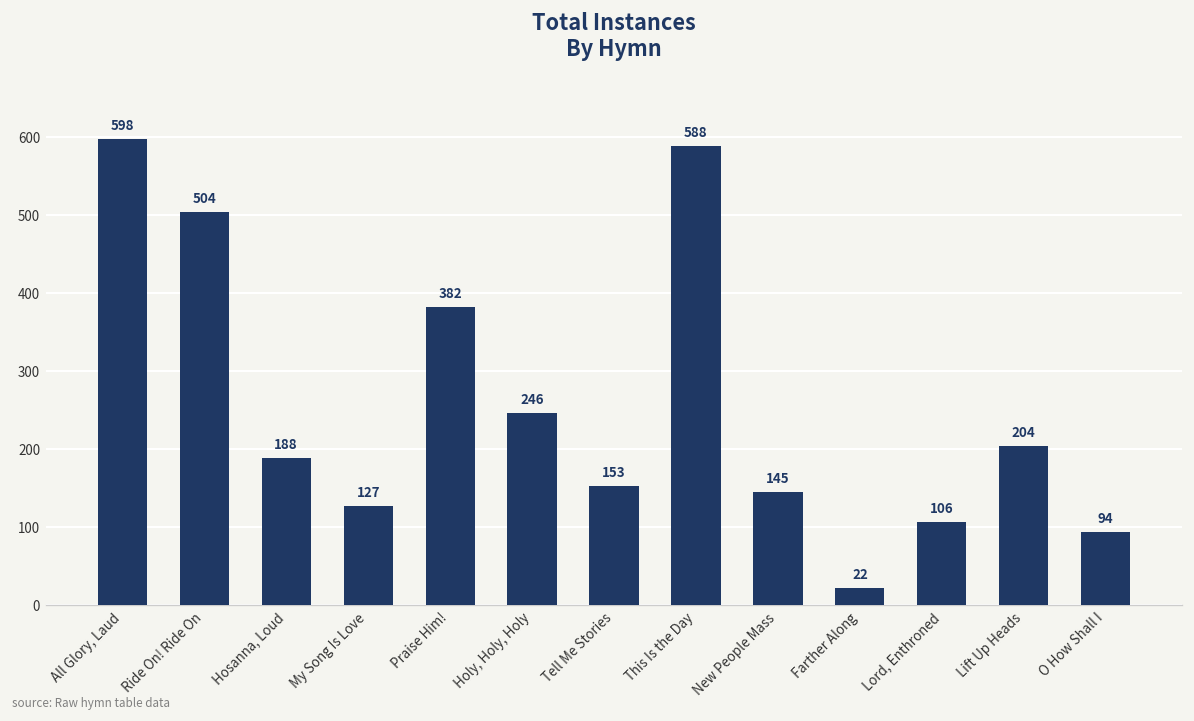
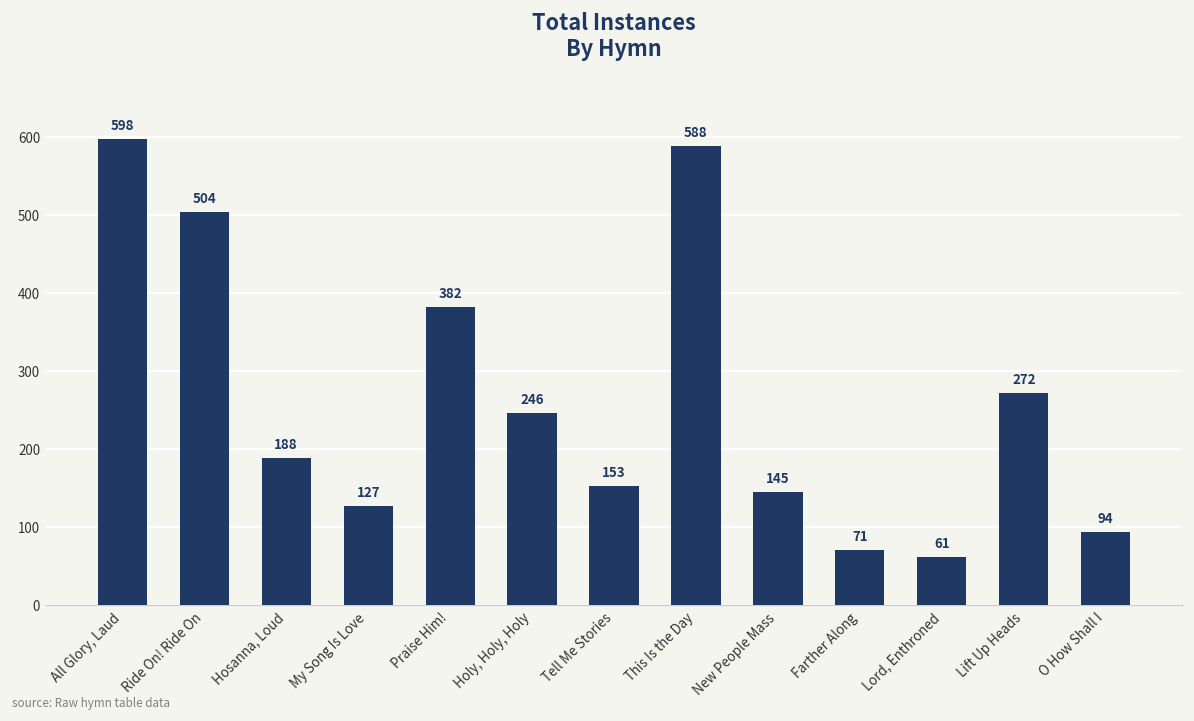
  {
    "All Glory, Laud": 598,
    "Ride On! Ride On": 504,
    "Hosanna, Loud": 188,
    "My Song Is Love": 127,
    "Praise Him!": 382,
    "Holy, Holy, Holy": 246,
    "Tell Me Stories": 153,
    "This Is the Day": 588,
    "New People Mass": 145,
-   "Farther Along": 22,
-   "Lord, Enthroned": 106,
-   "Lift Up Heads": 204,
+   "Farther Along": 71,
+   "Lord, Enthroned": 61,
+   "Lift Up Heads": 272,
    "O How Shall I": 94
  }
